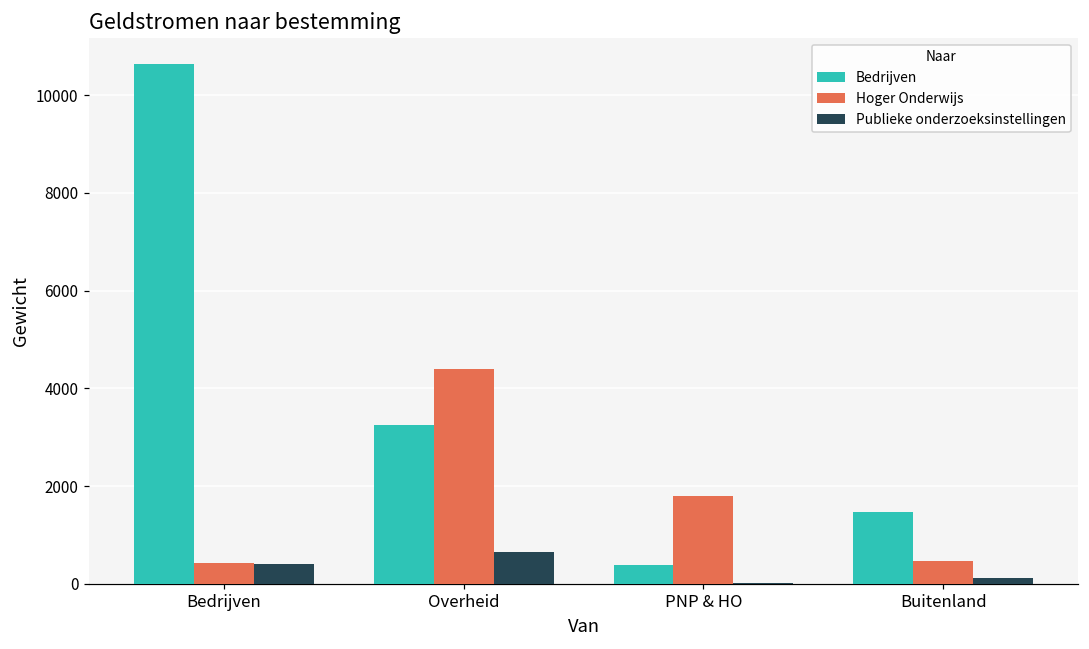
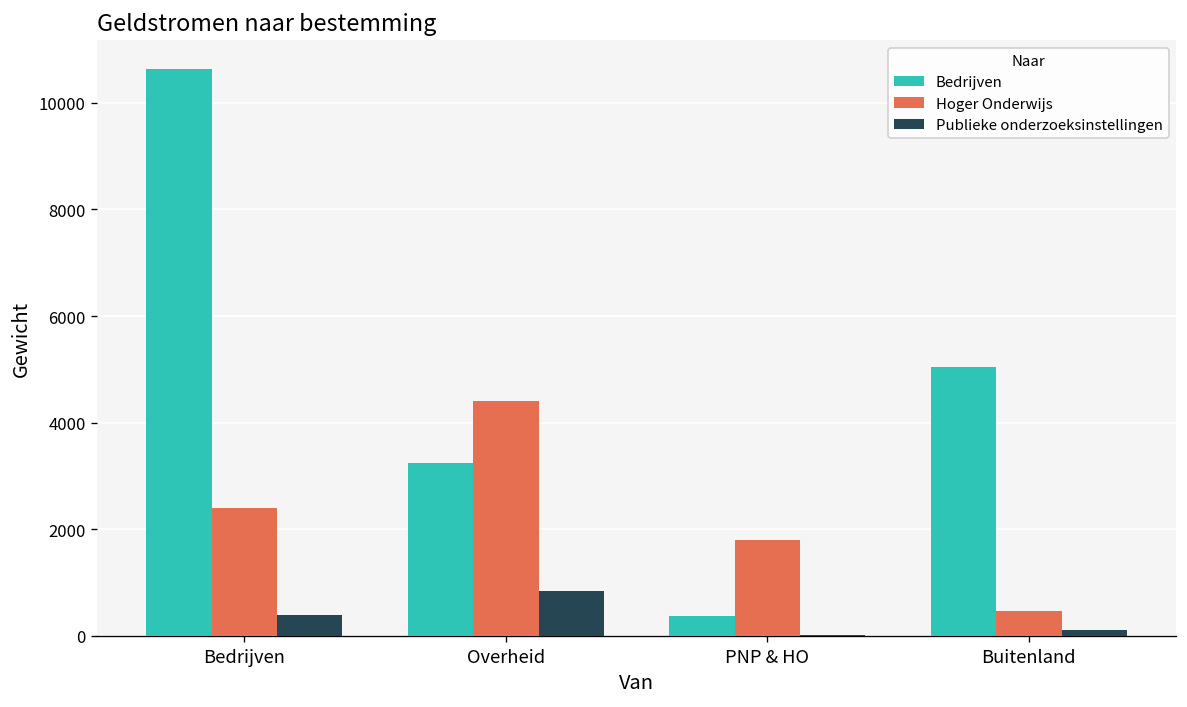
  {
    "Bedrijven": {
      "Bedrijven": 10600,
      "Overheid": 3200,
      "PNP & HO": 400,
-     "Buitenland": 1500
+     "Buitenland": 5000
    },
    "Hoger Onderwijs": {
-     "Bedrijven": 400,
+     "Bedrijven": 2400,
      "Overheid": 4400,
      "PNP & HO": 1800,
      "Buitenland": 500
    },
    "Publieke onderzoeksinstellingen": {
      "Bedrijven": 400,
-     "Overheid": 600,
+     "Overheid": 800,
      "Buitenland": 100
    }
  }
